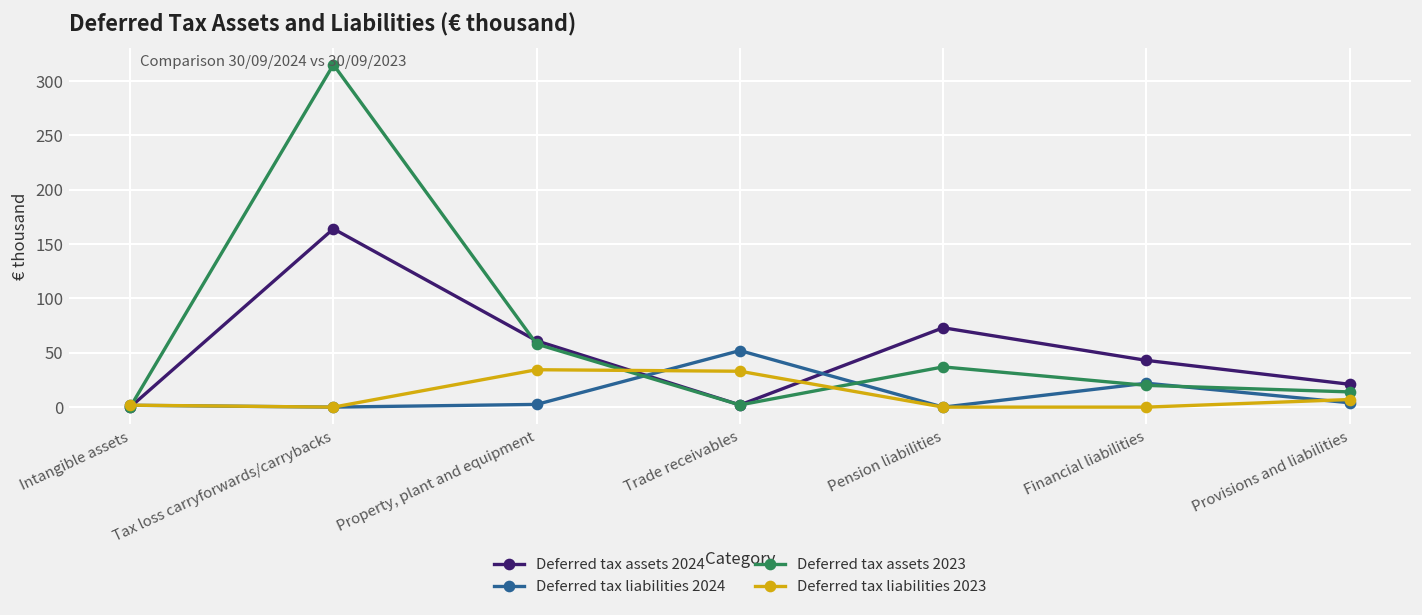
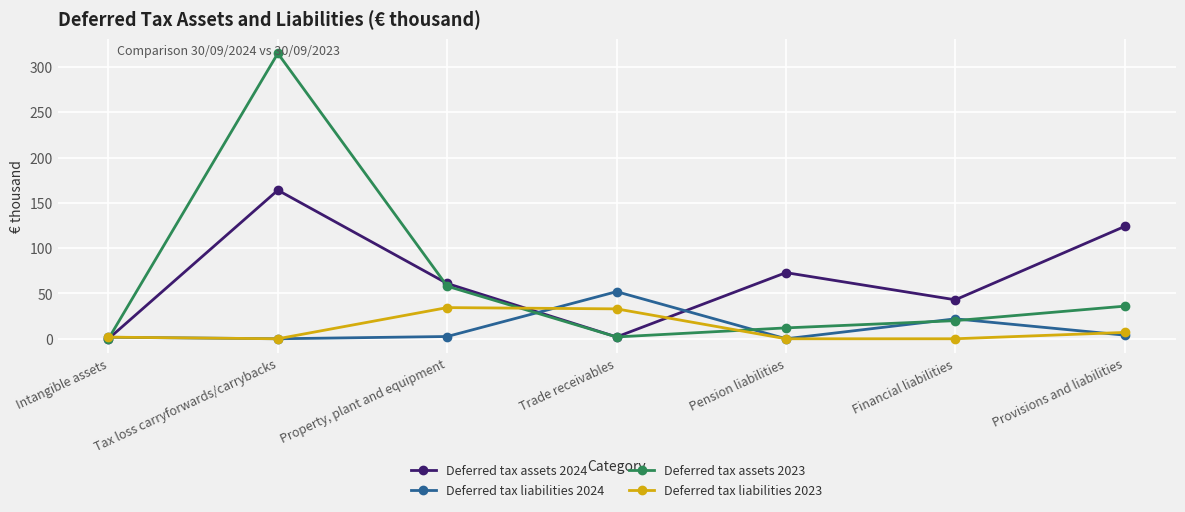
  {
    "Deferred tax assets 2024": {
      "Tax loss carryforwards/carrybacks": 160,
      "Property, plant and equipment": 60,
      "Pension liabilities": 70,
      "Financial liabilities": 40,
-     "Provisions and liabilities": 20
+     "Provisions and liabilities": 120
    },
    "Deferred tax liabilities 2024": {
      "Property, plant and equipment": 0,
      "Trade receivables": 50,
      "Provisions and liabilities": 0
    },
    "Deferred tax assets 2023": {
      "Tax loss carryforwards/carrybacks": 320,
      "Property, plant and equipment": 60,
-     "Pension liabilities": 40,
-     "Provisions and liabilities": 10
+     "Pension liabilities": 10,
+     "Provisions and liabilities": 40
    },
    "Deferred tax liabilities 2023": {
      "Property, plant and equipment": 30,
      "Trade receivables": 30,
      "Financial liabilities": 0,
      "Provisions and liabilities": 10
    }
  }
